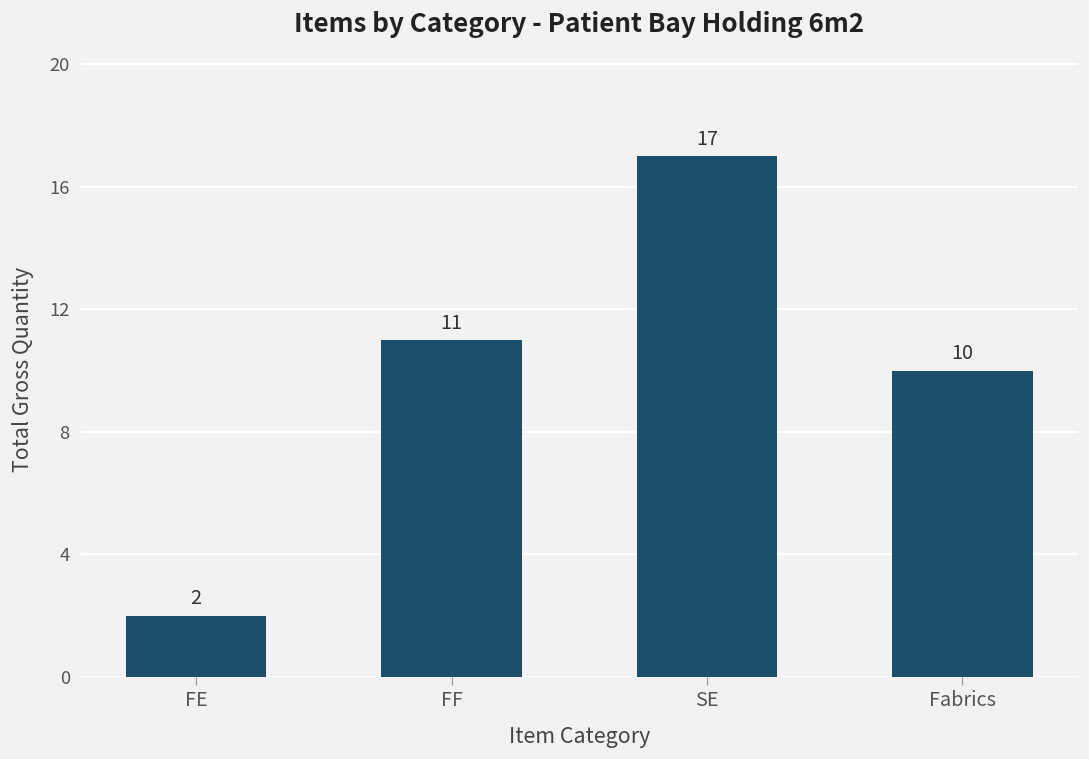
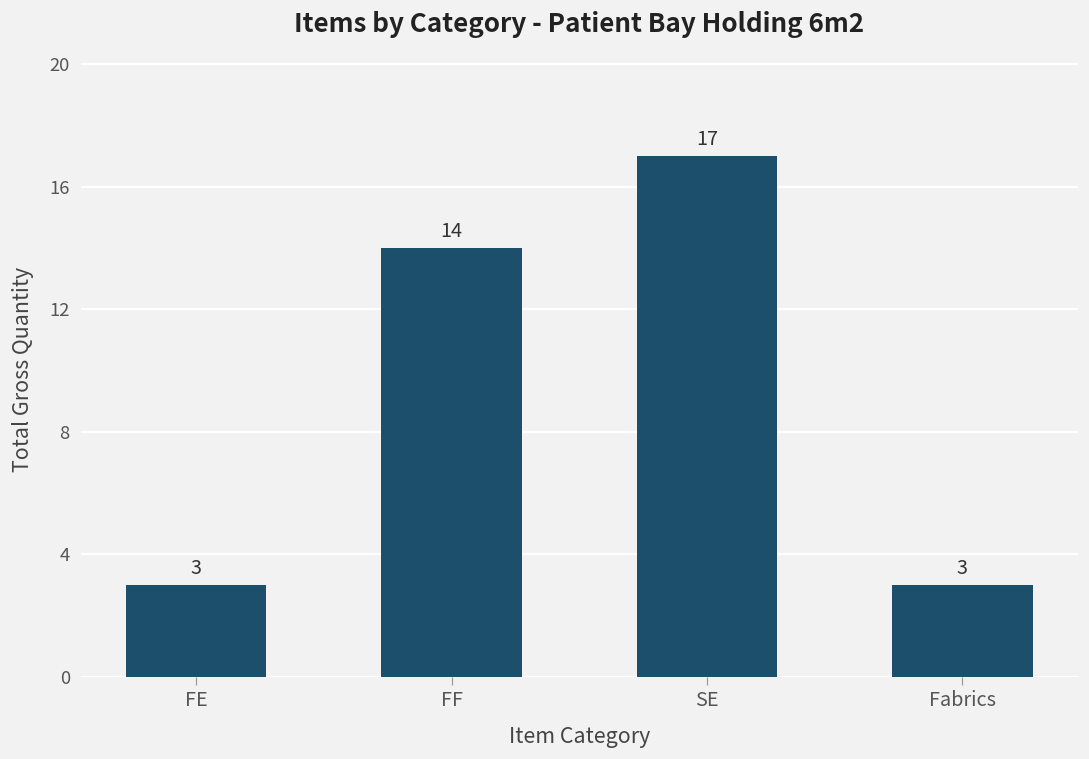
  {
-   "FE": 2,
-   "FF": 11,
+   "FE": 3,
+   "FF": 14,
    "SE": 17,
-   "Fabrics": 10
+   "Fabrics": 3
  }
